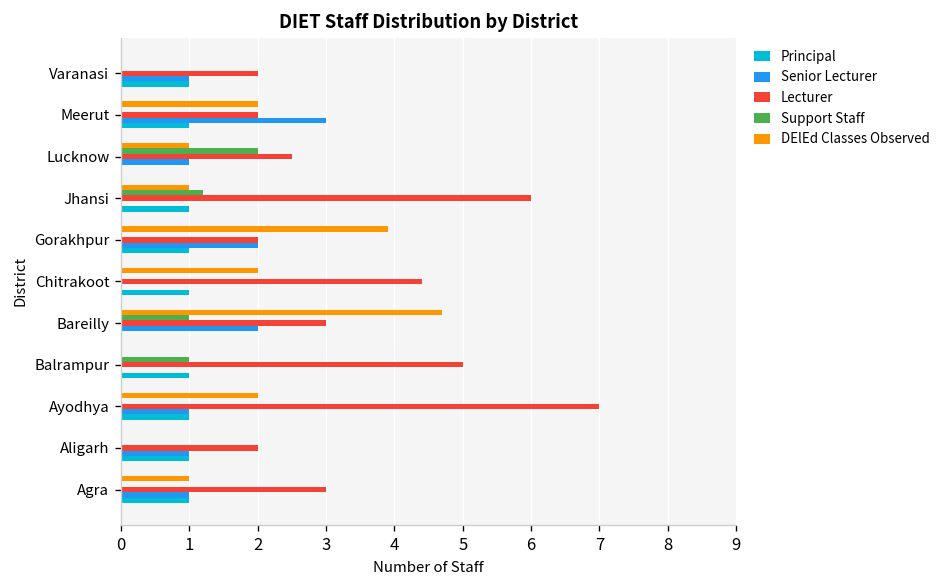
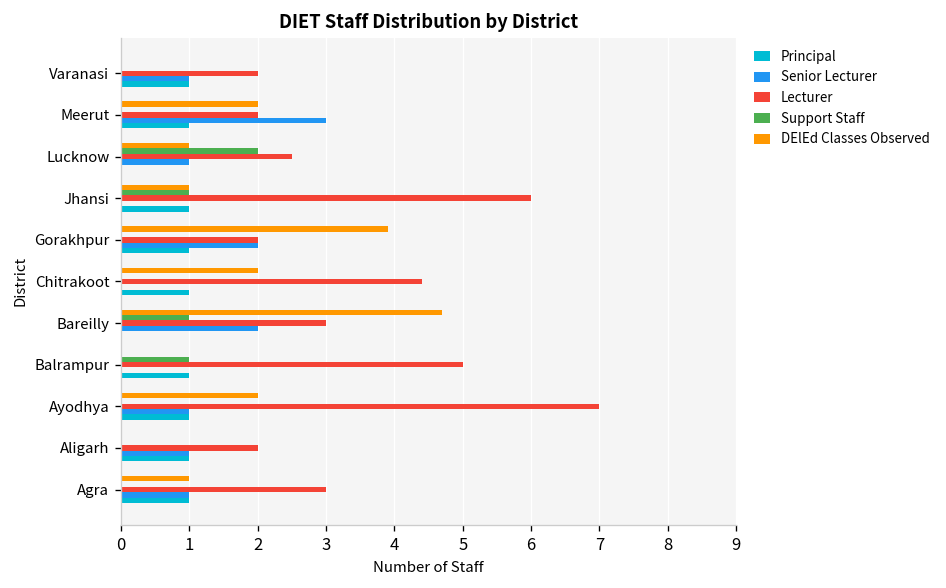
  {
    "Lecturer": {
      "Varanasi": 2.0,
      "Meerut": 2.0,
      "Lucknow": 2.5,
      "Jhansi": 6.0,
      "Gorakhpur": 2.0,
      "Chitrakoot": 4.4,
      "Bareilly": 3.0,
      "Balrampur": 5.0,
      "Ayodhya": 7.0,
      "Aligarh": 2.0,
      "Agra": 3.0
    },
    "Support Staff": {
      "Varanasi": 0.0,
      "Meerut": 0.0,
      "Lucknow": 2.0,
-     "Jhansi": 1.2,
+     "Jhansi": 1.0,
      "Gorakhpur": 0.0,
      "Chitrakoot": 0.0,
      "Bareilly": 1.0,
      "Balrampur": 1.0,
      "Ayodhya": 0.0,
      "Aligarh": 0.0,
      "Agra": 0.0
    },
    "DElEd Classes Observed": {
      "Varanasi": 0.0,
      "Meerut": 2.0,
      "Lucknow": 1.0,
      "Jhansi": 1.0,
      "Gorakhpur": 3.9,
      "Chitrakoot": 2.0,
      "Bareilly": 4.7,
      "Balrampur": 0.0,
      "Ayodhya": 2.0,
      "Aligarh": 0.0,
      "Agra": 1.0
    }
  }
